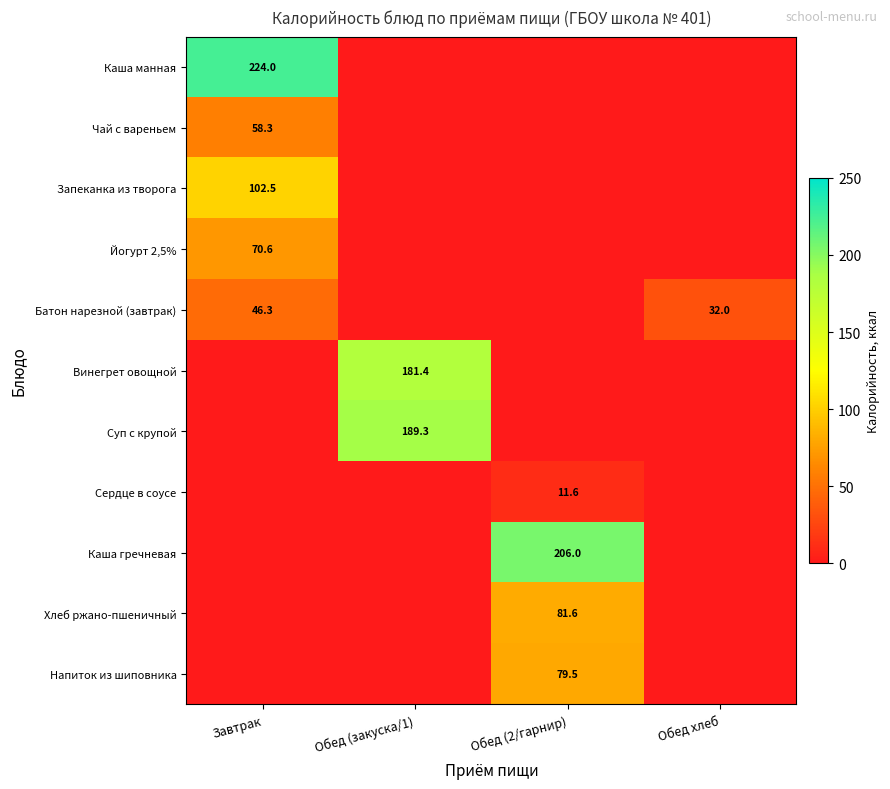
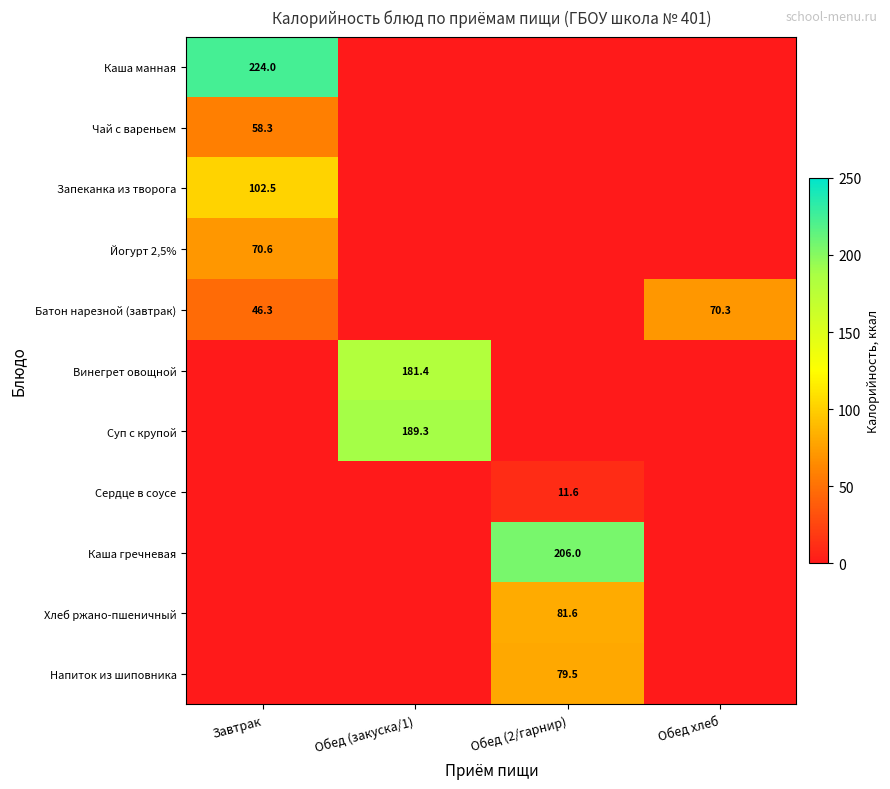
  {
    "Каша манная": {
      "Завтрак": 224.0
    },
    "Чай с вареньем": {
      "Завтрак": 58.3
    },
    "Запеканка из творога": {
      "Завтрак": 102.5
    },
    "Йогурт 2,5%": {
      "Завтрак": 70.6
    },
    "Батон нарезной (завтрак)": {
      "Завтрак": 46.3,
-     "Обед хлеб": 32.0
+     "Обед хлеб": 70.3
    },
    "Винегрет овощной": {
      "Обед (закуска/1)": 181.4
    },
    "Суп с крупой": {
      "Обед (закуска/1)": 189.3
    },
    "Сердце в соусе": {
      "Обед (2/гарнир)": 11.6
    },
    "Каша гречневая": {
      "Обед (2/гарнир)": 206.0
    },
    "Хлеб ржано-пшеничный": {
      "Обед (2/гарнир)": 81.6
    },
    "Напиток из шиповника": {
      "Обед (2/гарнир)": 79.5
    }
  }
